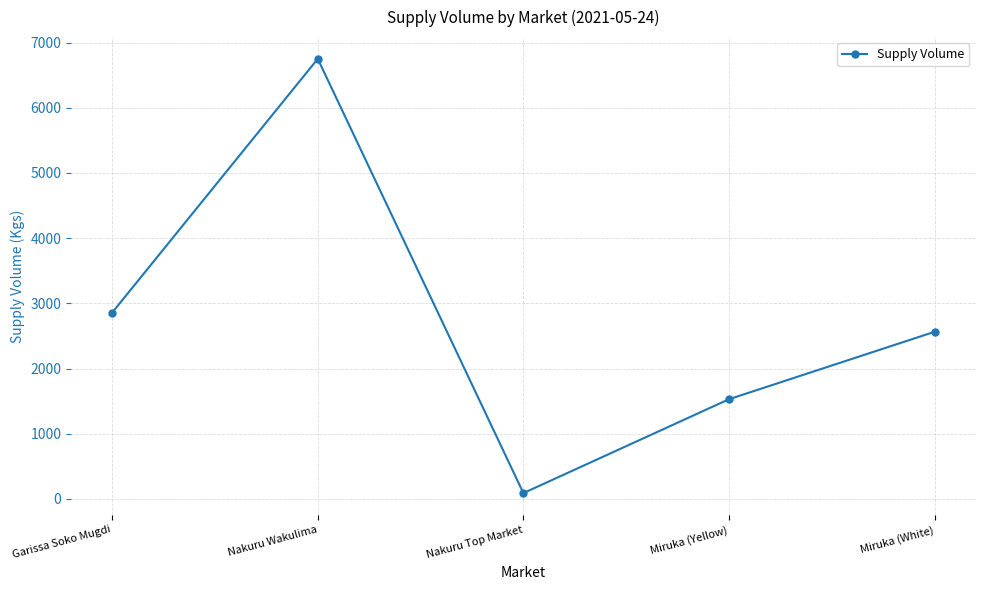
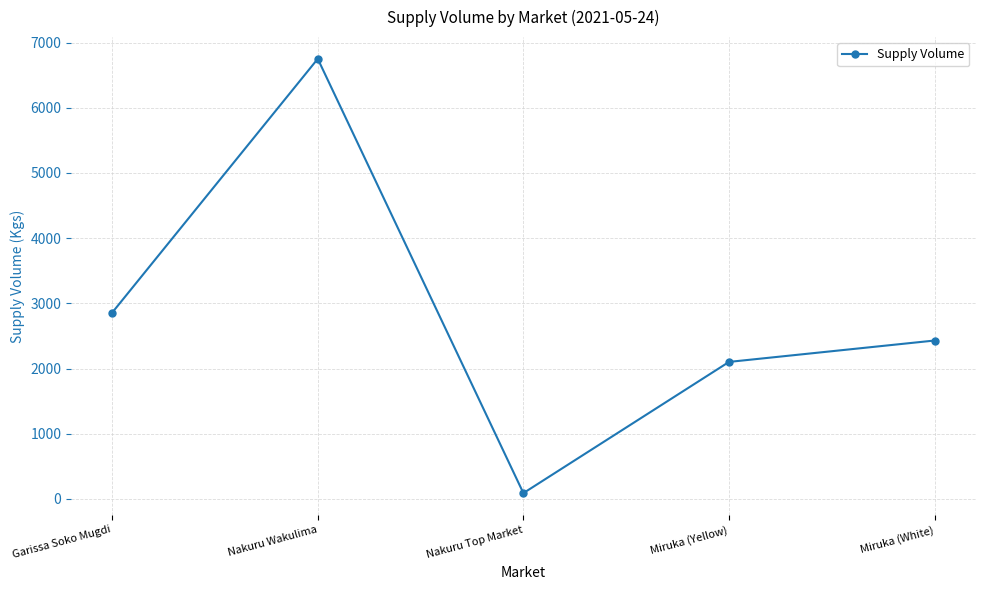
  {
    "Garissa Soko Mugdi": 2900,
    "Nakuru Wakulima": 6800,
    "Nakuru Top Market": 100,
-   "Miruka (Yellow)": 1500,
-   "Miruka (White)": 2600
+   "Miruka (Yellow)": 2100,
+   "Miruka (White)": 2400
  }
